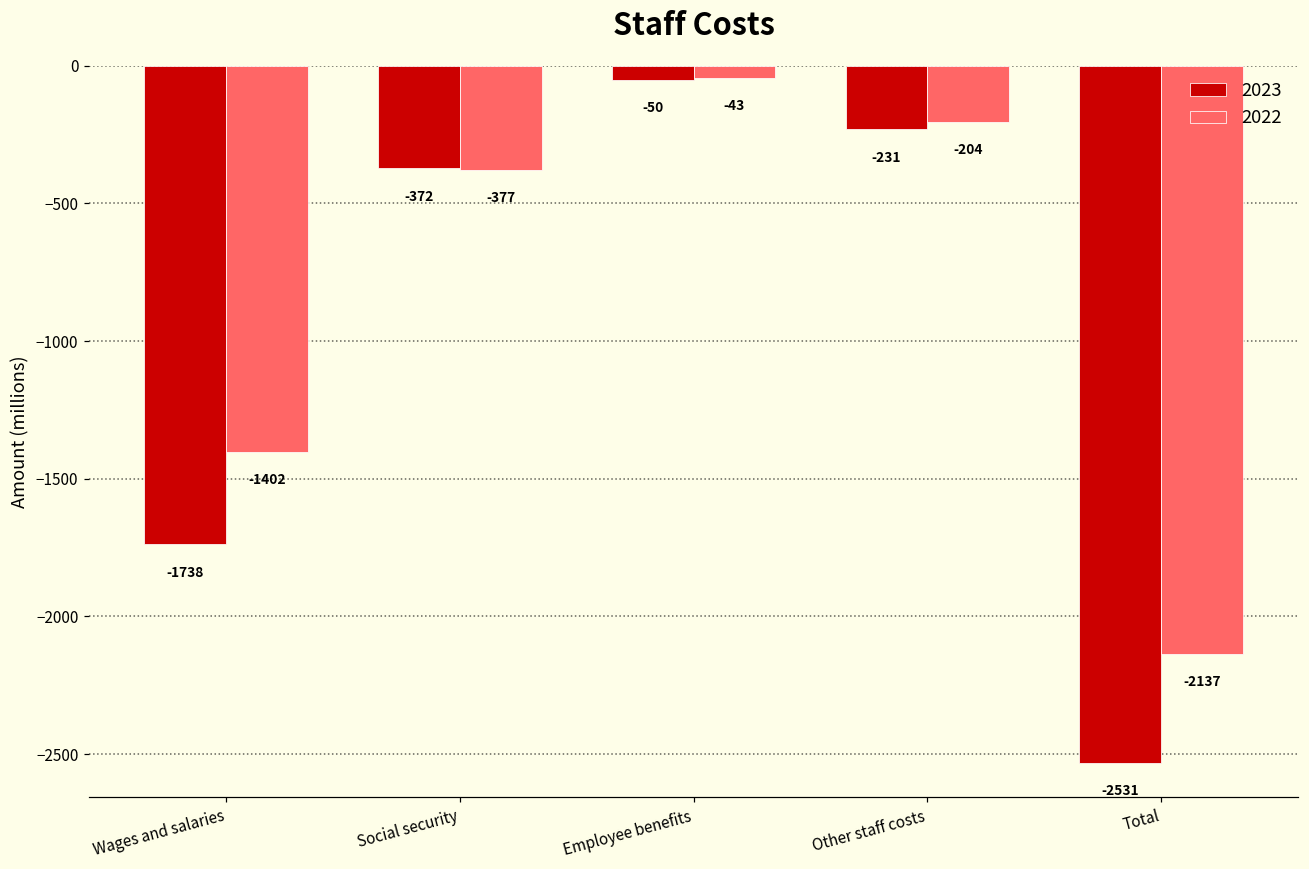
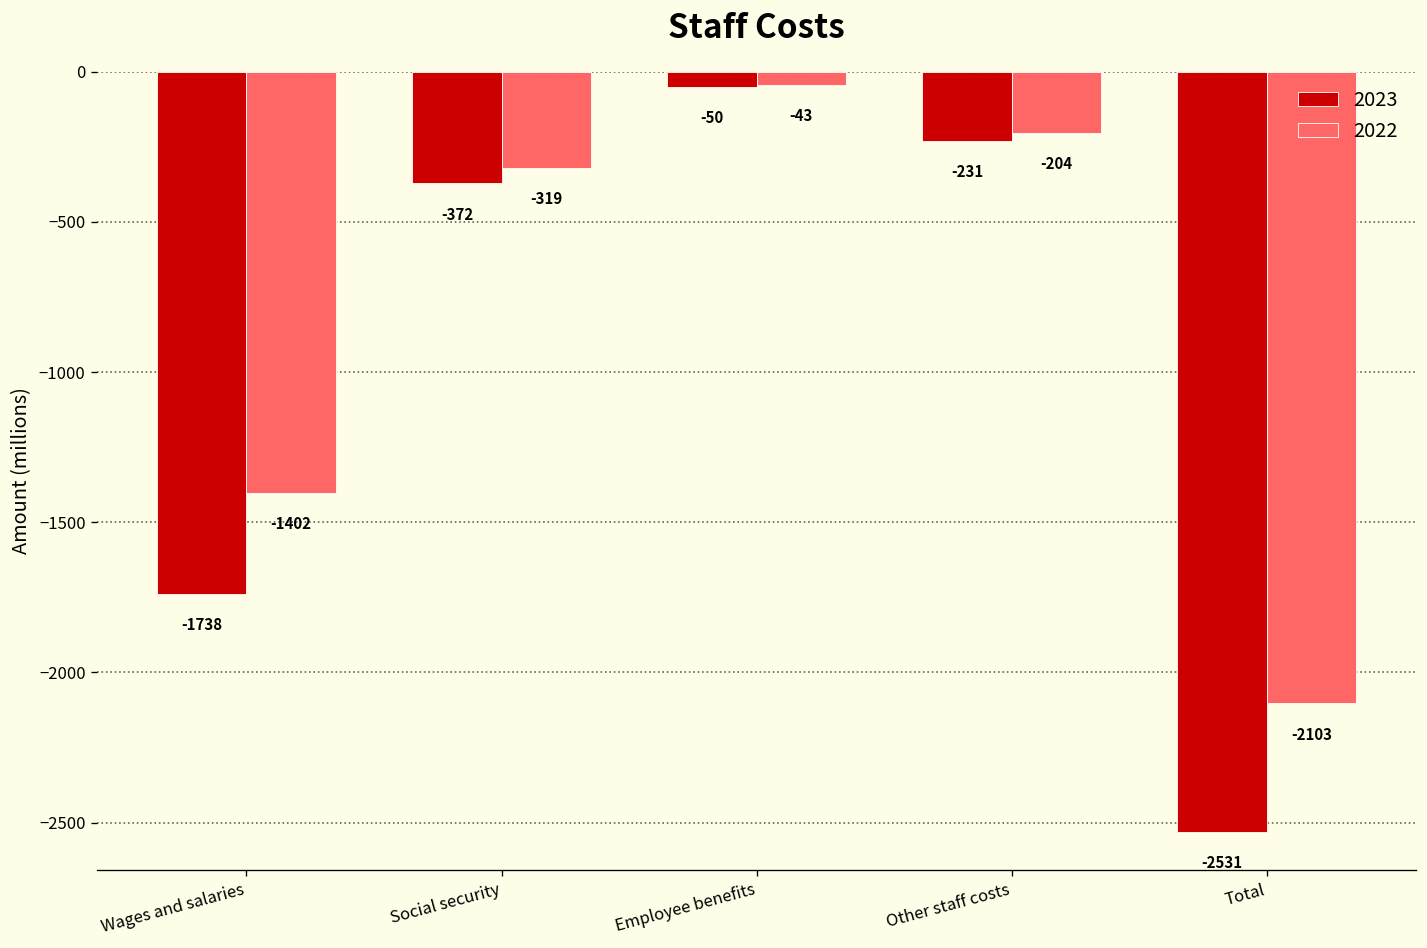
  {
    "2023": {
      "Wages and salaries": -1738,
      "Social security": -372,
      "Employee benefits": -50,
      "Other staff costs": -231,
      "Total": -2531
    },
    "2022": {
      "Wages and salaries": -1402,
-     "Social security": -377,
+     "Social security": -319,
      "Employee benefits": -43,
      "Other staff costs": -204,
-     "Total": -2137
+     "Total": -2103
    }
  }
